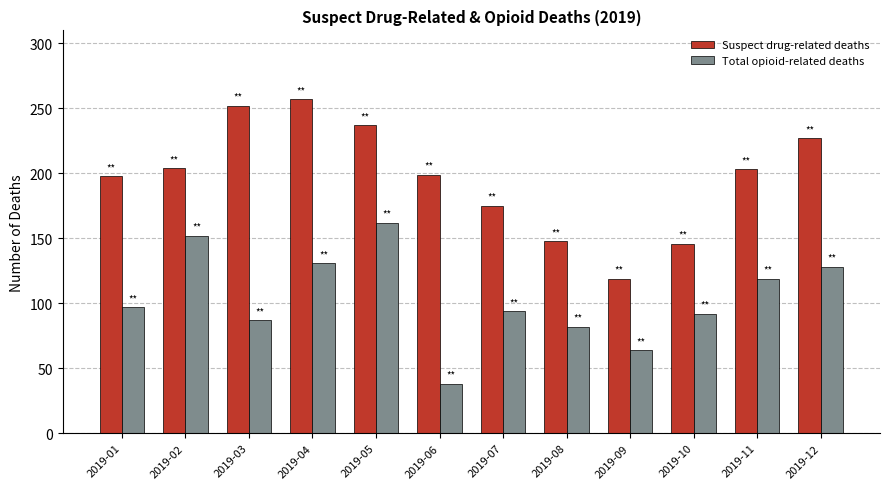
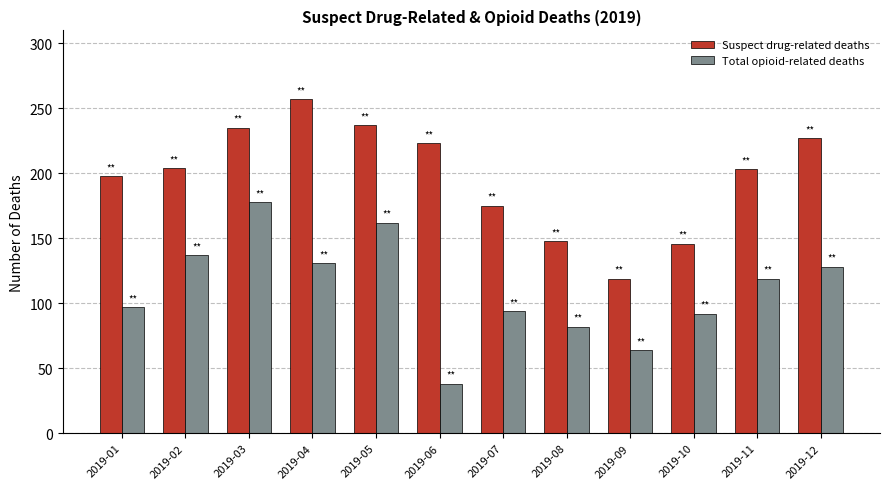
  {
    "Suspect drug-related deaths": {
      "2019-01": 198,
      "2019-02": 204,
-     "2019-03": 252,
+     "2019-03": 235,
      "2019-04": 257,
      "2019-05": 237,
-     "2019-06": 199,
+     "2019-06": 223,
      "2019-07": 175,
      "2019-08": 148,
      "2019-09": 119,
      "2019-10": 146,
      "2019-11": 203,
      "2019-12": 227
    },
    "Total opioid-related deaths": {
      "2019-01": 97,
-     "2019-02": 152,
-     "2019-03": 87,
+     "2019-02": 137,
+     "2019-03": 178,
      "2019-04": 131,
      "2019-05": 162,
      "2019-06": 38,
      "2019-07": 94,
      "2019-08": 82,
      "2019-09": 64,
      "2019-10": 92,
      "2019-11": 119,
      "2019-12": 128
    }
  }
